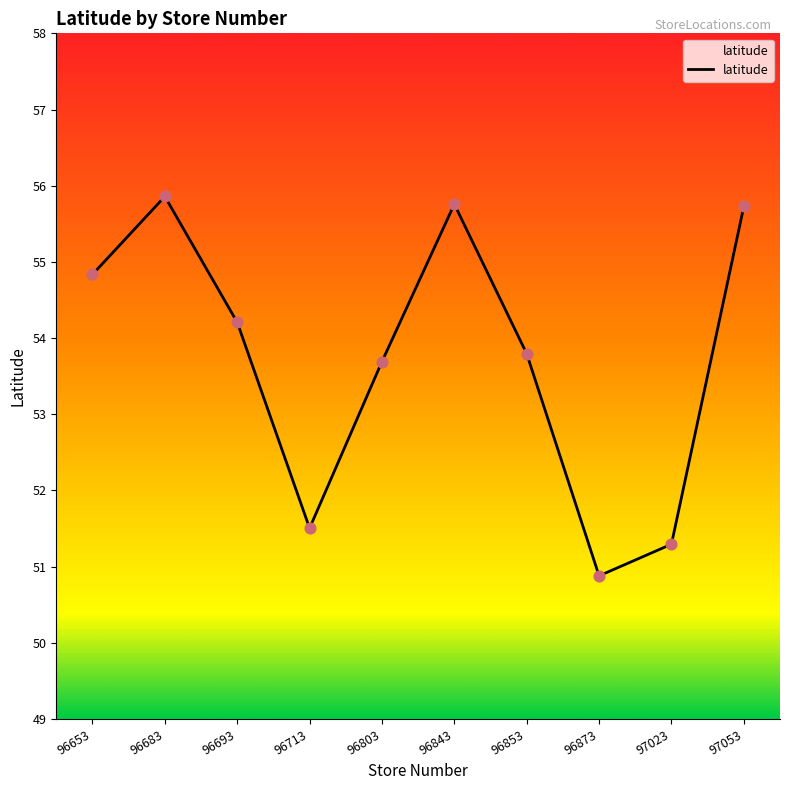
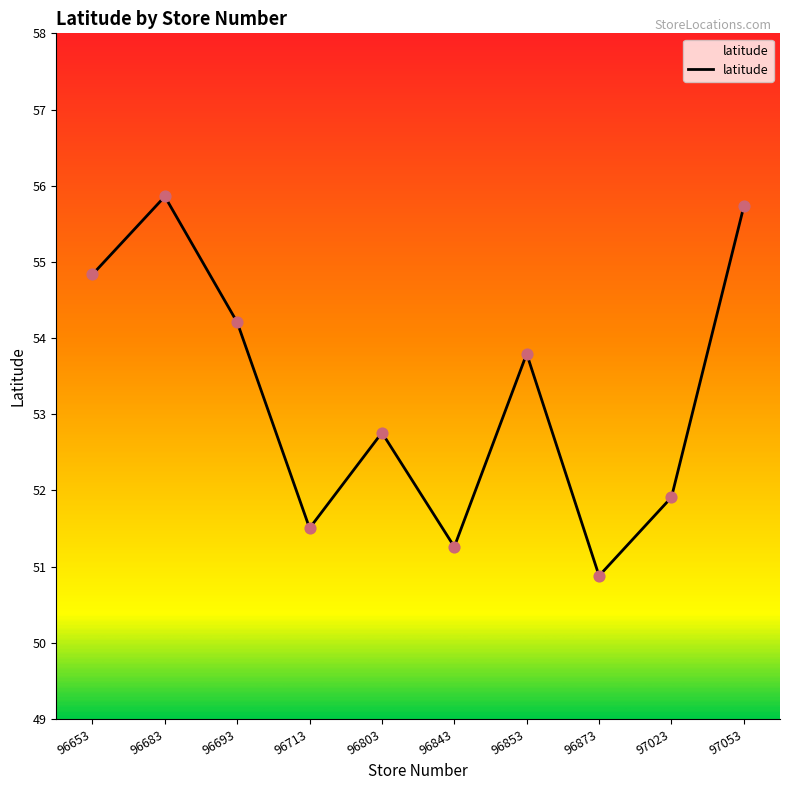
  {
    "96653": 54.8,
    "96683": 55.9,
    "96693": 54.2,
    "96713": 51.5,
-   "96803": 53.7,
-   "96843": 55.8,
+   "96803": 52.8,
+   "96843": 51.3,
    "96853": 53.8,
    "96873": 50.9,
-   "97023": 51.3,
+   "97023": 51.9,
    "97053": 55.7
  }
